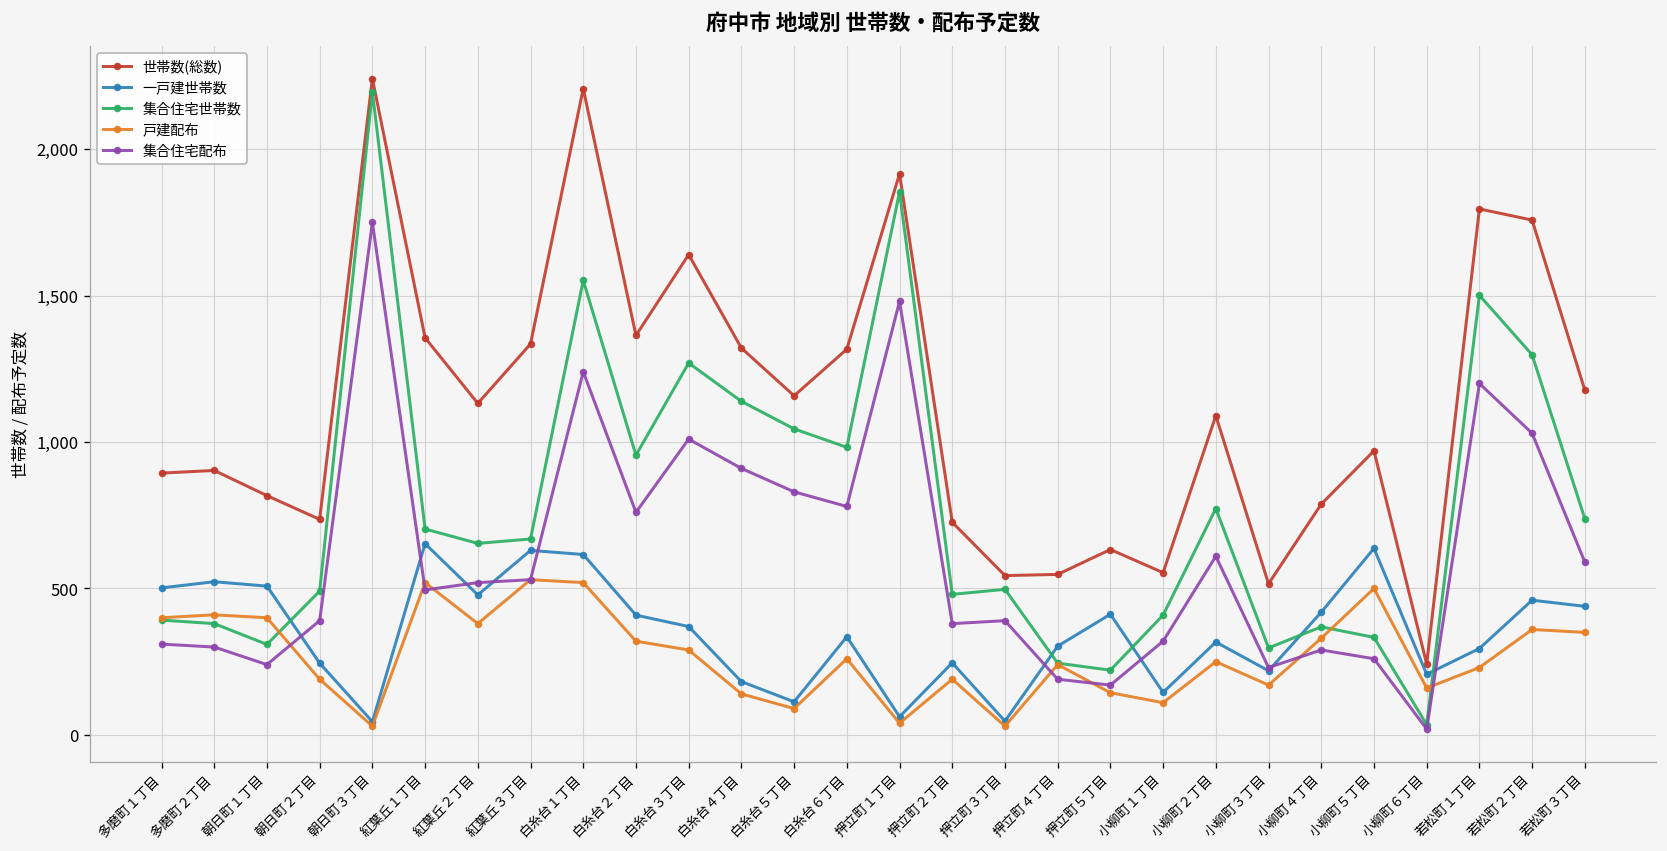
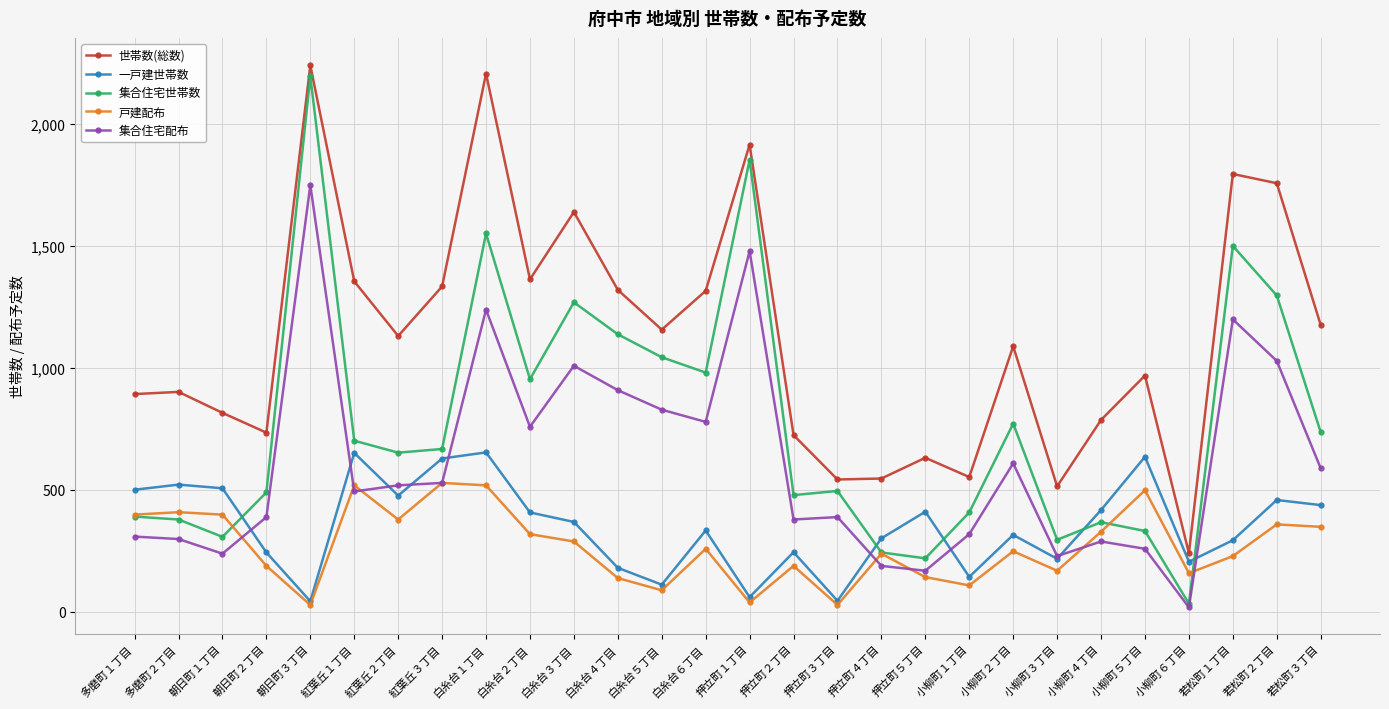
  {
    "世帯数(総数)": {
      "多磨町１丁目": "890",
      "多磨町２丁目": "900",
      "朝日町１丁目": "820",
      "朝日町２丁目": "740",
      "朝日町３丁目": "2,240",
      "紅葉丘１丁目": "1,360",
      "紅葉丘２丁目": "1,130",
      "紅葉丘３丁目": "1,340",
      "白糸台１丁目": "2,210",
      "白糸台２丁目": "1,360",
      "白糸台３丁目": "1,640",
      "白糸台４丁目": "1,320",
      "白糸台５丁目": "1,160",
      "白糸台６丁目": "1,320",
      "押立町１丁目": "1,920",
      "押立町２丁目": "730",
      "押立町３丁目": "540",
      "押立町４丁目": "550",
      "押立町５丁目": "630",
      "小柳町１丁目": "550",
      "小柳町２丁目": "1,090",
      "小柳町３丁目": "520",
      "小柳町４丁目": "790",
      "小柳町５丁目": "970",
      "小柳町６丁目": "240",
      "若松町１丁目": "1,800",
      "若松町２丁目": "1,760",
      "若松町３丁目": "1,180"
    },
    "一戸建世帯数": {
      "多磨町１丁目": "500",
      "多磨町２丁目": "520",
      "朝日町１丁目": "510",
      "朝日町２丁目": "250",
      "朝日町３丁目": "50",
      "紅葉丘１丁目": "650",
      "紅葉丘２丁目": "480",
      "紅葉丘３丁目": "630",
-     "白糸台１丁目": "620",
+     "白糸台１丁目": "660",
      "白糸台２丁目": "410",
      "白糸台３丁目": "370",
      "白糸台４丁目": "180",
      "白糸台５丁目": "110",
      "白糸台６丁目": "340",
      "押立町１丁目": "60",
      "押立町２丁目": "250",
      "押立町３丁目": "50",
      "押立町４丁目": "300",
      "押立町５丁目": "410",
      "小柳町１丁目": "150",
      "小柳町２丁目": "320",
      "小柳町３丁目": "220",
      "小柳町４丁目": "420",
      "小柳町５丁目": "640",
      "小柳町６丁目": "210",
      "若松町１丁目": "300",
      "若松町２丁目": "460",
      "若松町３丁目": "440"
    },
    "集合住宅世帯数": {
      "多磨町２丁目": "380",
      "朝日町１丁目": "310",
      "朝日町２丁目": "490",
      "朝日町３丁目": "2,200",
      "紅葉丘１丁目": "700",
      "紅葉丘２丁目": "650",
      "紅葉丘３丁目": "670",
      "白糸台１丁目": "1,550",
      "白糸台２丁目": "960",
      "白糸台３丁目": "1,270",
      "白糸台４丁目": "1,140",
      "白糸台５丁目": "1,050",
      "白糸台６丁目": "980",
      "押立町１丁目": "1,850",
      "押立町２丁目": "480",
      "押立町３丁目": "500",
      "押立町５丁目": "220",
      "小柳町１丁目": "410",
      "小柳町２丁目": "770",
      "小柳町３丁目": "300",
      "小柳町４丁目": "370",
      "小柳町５丁目": "330",
      "小柳町６丁目": "40",
      "若松町１丁目": "1,500",
      "若松町２丁目": "1,300",
      "若松町３丁目": "740"
    },
    "戸建配布": {
      "多磨町２丁目": "410",
      "朝日町１丁目": "400",
      "朝日町２丁目": "190",
      "朝日町３丁目": "30",
      "紅葉丘１丁目": "520",
      "紅葉丘２丁目": "380",
      "白糸台１丁目": "520",
      "白糸台２丁目": "320",
      "白糸台３丁目": "290",
      "白糸台４丁目": "140",
      "白糸台５丁目": "90",
      "白糸台６丁目": "260",
      "押立町１丁目": "40",
      "押立町２丁目": "190",
      "押立町３丁目": "30",
      "押立町５丁目": "140",
      "小柳町１丁目": "110",
      "小柳町２丁目": "250",
      "小柳町３丁目": "170",
      "小柳町４丁目": "330",
      "小柳町５丁目": "500",
      "小柳町６丁目": "160",
      "若松町１丁目": "230",
      "若松町２丁目": "360",
      "若松町３丁目": "350"
    },
    "集合住宅配布": {
      "多磨町１丁目": "310",
      "多磨町２丁目": "300",
      "朝日町１丁目": "240",
      "朝日町２丁目": "390",
      "朝日町３丁目": "1,750",
      "紅葉丘１丁目": "500",
      "紅葉丘２丁目": "520",
      "白糸台１丁目": "1,240",
      "白糸台２丁目": "760",
      "白糸台３丁目": "1,010",
      "白糸台４丁目": "910",
      "白糸台５丁目": "830",
      "白糸台６丁目": "780",
      "押立町１丁目": "1,480",
      "押立町２丁目": "380",
      "押立町３丁目": "390",
      "押立町４丁目": "190",
      "押立町５丁目": "170",
      "小柳町１丁目": "320",
      "小柳町２丁目": "610",
      "小柳町３丁目": "230",
      "小柳町４丁目": "290",
      "小柳町５丁目": "260",
      "小柳町６丁目": "20",
      "若松町１丁目": "1,200",
      "若松町２丁目": "1,030",
      "若松町３丁目": "590"
    }
  }
